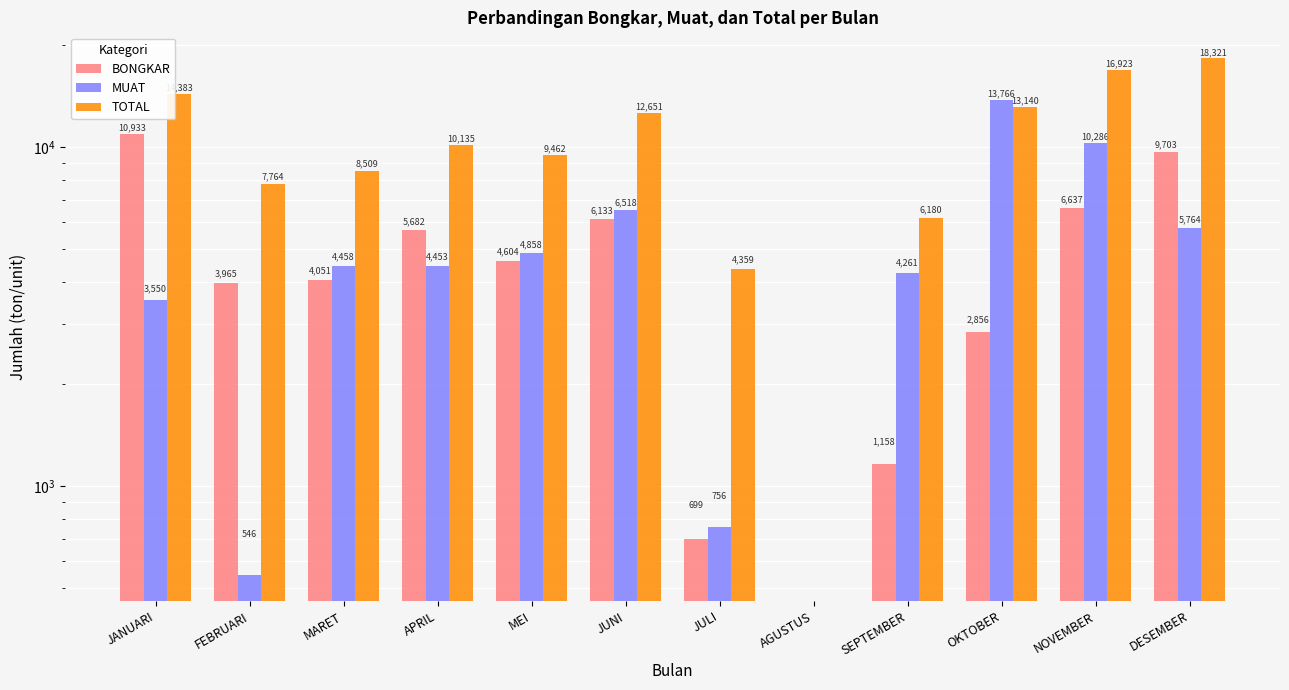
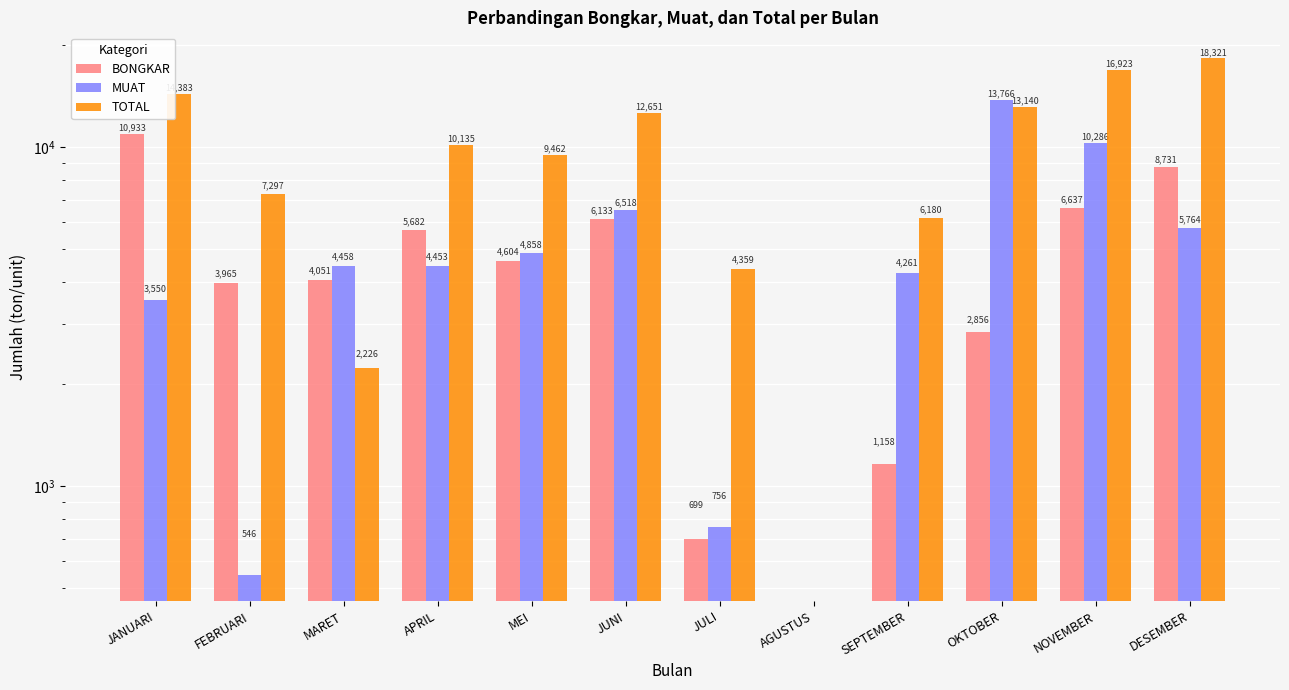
  {
    "BONGKAR": {
      "JANUARI": "10,933",
      "FEBRUARI": "3,965",
      "MARET": "4,051",
      "APRIL": "5,682",
      "MEI": "4,604",
      "JUNI": "6,133",
      "SEPTEMBER": "1,158",
      "OKTOBER": "2,856",
      "NOVEMBER": "6,637",
-     "DESEMBER": "9,703"
+     "DESEMBER": "8,731"
    },
    "MUAT": {
      "JANUARI": "3,550",
      "MARET": "4,458",
      "APRIL": "4,453",
      "MEI": "4,858",
      "JUNI": "6,518",
      "SEPTEMBER": "4,261",
      "OKTOBER": "13,766",
      "NOVEMBER": "10,286",
      "DESEMBER": "5,764"
    },
    "TOTAL": {
-     "FEBRUARI": "7,764",
-     "MARET": "8,509",
+     "FEBRUARI": "7,297",
+     "MARET": "2,226",
      "APRIL": "10,135",
      "MEI": "9,462",
      "JUNI": "12,651",
      "JULI": "4,359",
      "SEPTEMBER": "6,180",
      "OKTOBER": "13,140",
      "NOVEMBER": "16,923",
      "DESEMBER": "18,321"
    }
  }
